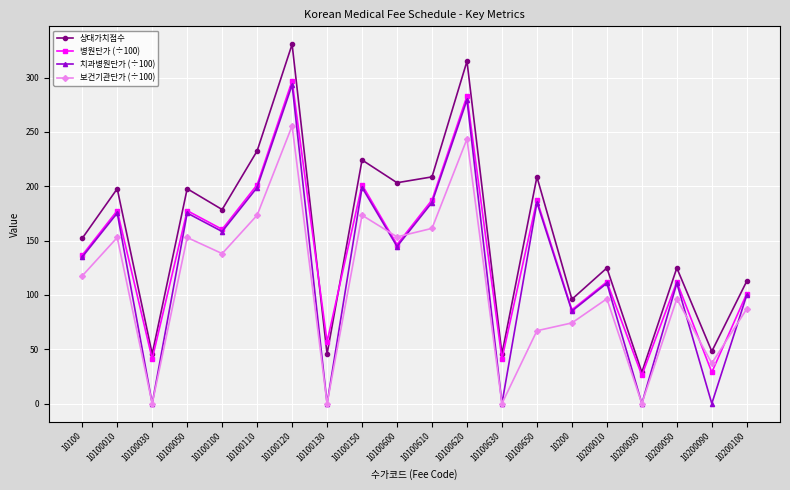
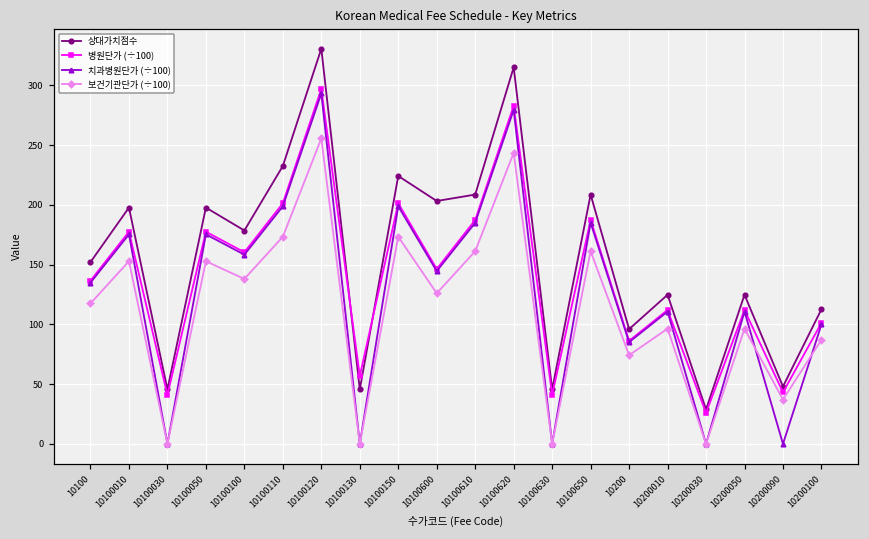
  {
    "상대가치점수": {
      "10100": 152,
      "10100010": 198,
      "10100030": 46,
      "10100050": 198,
      "10100100": 179,
      "10100110": 232,
      "10100120": 331,
      "10100130": 46,
      "10100150": 224,
      "10100600": 203,
      "10100610": 209,
      "10100620": 315,
      "10100630": 46,
      "10100650": 209,
      "10200": 96,
      "10200010": 125,
      "10200030": 29,
      "10200050": 125,
      "10200090": 48,
      "10200100": 113
    },
    "병원단가 (÷100)": {
      "10100030": 41,
      "10100110": 201,
      "10100120": 297,
      "10100130": 57,
      "10100150": 201,
      "10100620": 283,
      "10100630": 41,
      "10200030": 26,
-     "10200090": 29
+     "10200090": 43
    },
    "치과병원단가 (÷100)": {
      "10100110": 199,
      "10100120": 293,
      "10100150": 199,
      "10100620": 279,
      "10200090": 0
    },
    "보건기관단가 (÷100)": {
      "10100": 118,
      "10100010": 153,
      "10100050": 153,
      "10100100": 138,
      "10100110": 173,
      "10100120": 256,
      "10100150": 173,
-     "10100600": 153,
+     "10100600": 126,
      "10100610": 161,
      "10100620": 244,
-     "10100650": 67,
+     "10100650": 161,
      "10200": 74,
      "10200010": 96,
      "10200050": 96,
      "10200090": 37,
      "10200100": 87
    }
  }
